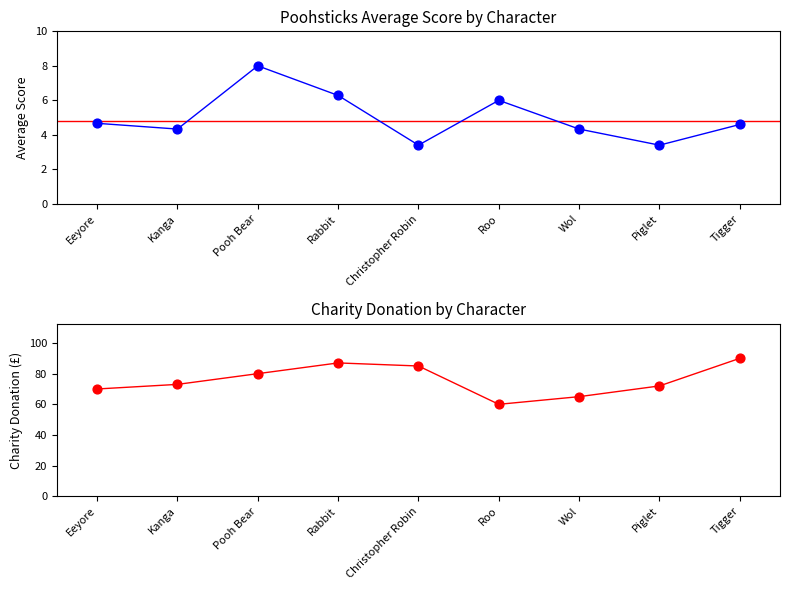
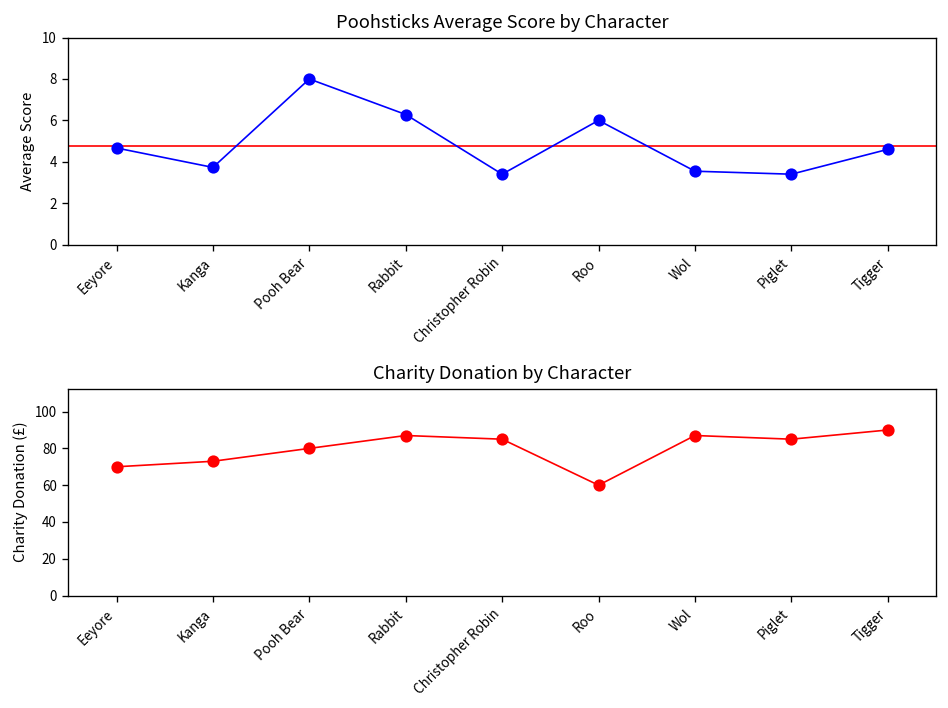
  {
    "Poohsticks Average Score by Character": {
      "Eeyore": 4.7,
-     "Kanga": 4.3,
+     "Kanga": 3.7,
      "Pooh Bear": 8.0,
      "Rabbit": 6.3,
      "Christopher Robin": 3.4,
      "Roo": 6.0,
-     "Wol": 4.3,
+     "Wol": 3.5,
      "Piglet": 3.4,
      "Tigger": 4.6
    },
    "Charity Donation by Character": {
      "Eeyore": 70,
      "Kanga": 73,
      "Pooh Bear": 80,
      "Rabbit": 87,
      "Christopher Robin": 85,
      "Roo": 60,
-     "Wol": 65,
-     "Piglet": 72,
+     "Wol": 87,
+     "Piglet": 85,
      "Tigger": 90
    }
  }
